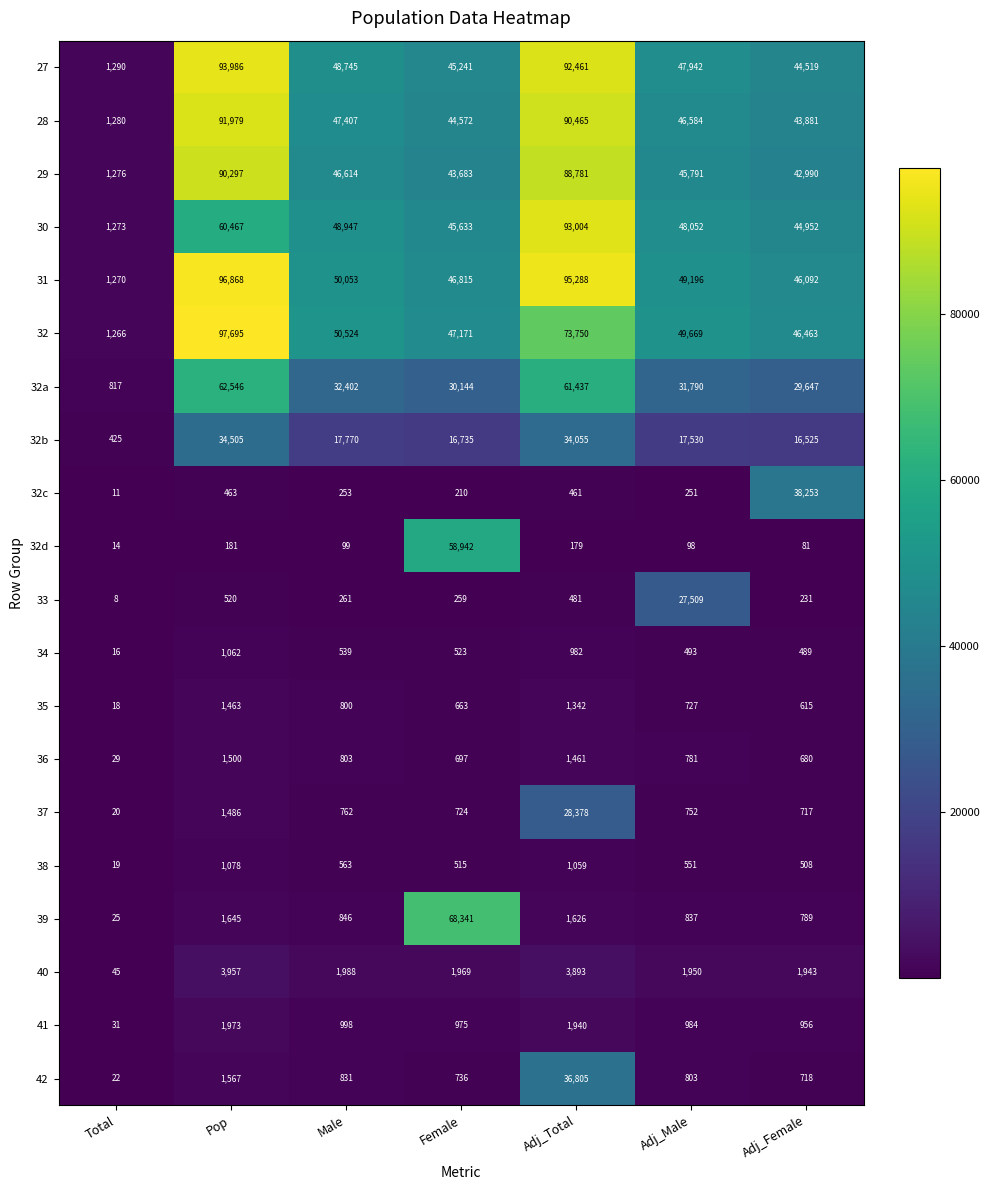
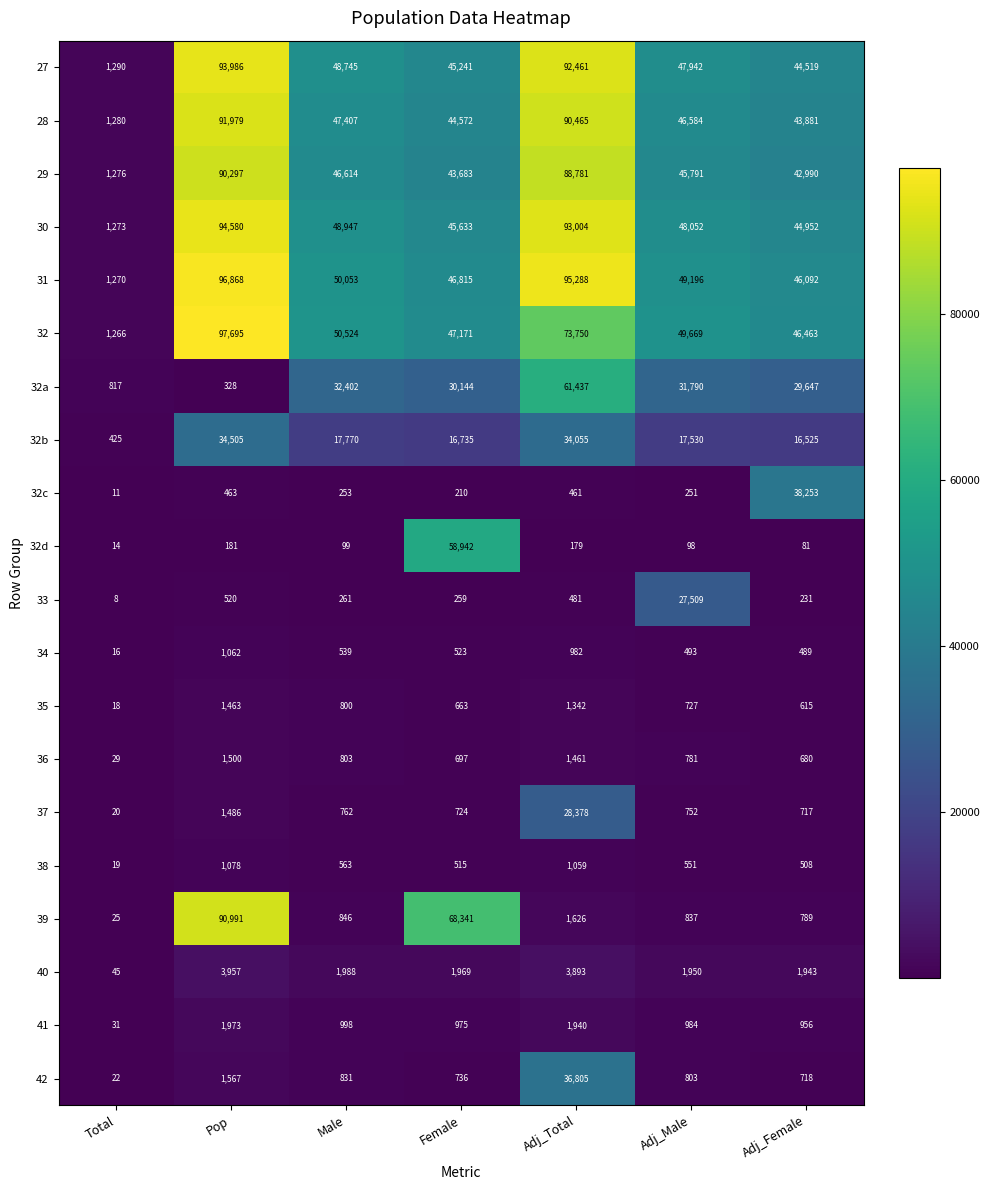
  {
    "27": {
      "Total": "1,290",
      "Pop": "93,986",
      "Male": "48,745",
      "Female": "45,241",
      "Adj_Total": "92,461",
      "Adj_Male": "47,942",
      "Adj_Female": "44,519"
    },
    "28": {
      "Total": "1,280",
      "Pop": "91,979",
      "Male": "47,407",
      "Female": "44,572",
      "Adj_Total": "90,465",
      "Adj_Male": "46,584",
      "Adj_Female": "43,881"
    },
    "29": {
      "Total": "1,276",
      "Pop": "90,297",
      "Male": "46,614",
      "Female": "43,683",
      "Adj_Total": "88,781",
      "Adj_Male": "45,791",
      "Adj_Female": "42,990"
    },
    "30": {
      "Total": "1,273",
-     "Pop": "60,467",
+     "Pop": "94,580",
      "Male": "48,947",
      "Female": "45,633",
      "Adj_Total": "93,004",
      "Adj_Male": "48,052",
      "Adj_Female": "44,952"
    },
    "31": {
      "Total": "1,270",
      "Pop": "96,868",
      "Male": "50,053",
      "Female": "46,815",
      "Adj_Total": "95,288",
      "Adj_Male": "49,196",
      "Adj_Female": "46,092"
    },
    "32": {
      "Total": "1,266",
      "Pop": "97,695",
      "Male": "50,524",
      "Female": "47,171",
      "Adj_Total": "73,750",
      "Adj_Male": "49,669",
      "Adj_Female": "46,463"
    },
    "32a": {
      "Total": "817",
-     "Pop": "62,546",
+     "Pop": "328",
      "Male": "32,402",
      "Female": "30,144",
      "Adj_Total": "61,437",
      "Adj_Male": "31,790",
      "Adj_Female": "29,647"
    },
    "32b": {
      "Total": "425",
      "Pop": "34,505",
      "Male": "17,770",
      "Female": "16,735",
      "Adj_Total": "34,055",
      "Adj_Male": "17,530",
      "Adj_Female": "16,525"
    },
    "32c": {
      "Total": "11",
      "Pop": "463",
      "Male": "253",
      "Female": "210",
      "Adj_Total": "461",
      "Adj_Male": "251",
      "Adj_Female": "38,253"
    },
    "32d": {
      "Total": "14",
      "Pop": "181",
      "Male": "99",
      "Female": "58,942",
      "Adj_Total": "179",
      "Adj_Male": "98",
      "Adj_Female": "81"
    },
    "33": {
      "Total": "8",
      "Pop": "520",
      "Male": "261",
      "Female": "259",
      "Adj_Total": "481",
      "Adj_Male": "27,509",
      "Adj_Female": "231"
    },
    "34": {
      "Total": "16",
      "Pop": "1,062",
      "Male": "539",
      "Female": "523",
      "Adj_Total": "982",
      "Adj_Male": "493",
      "Adj_Female": "489"
    },
    "35": {
      "Total": "18",
      "Pop": "1,463",
      "Male": "800",
      "Female": "663",
      "Adj_Total": "1,342",
      "Adj_Male": "727",
      "Adj_Female": "615"
    },
    "36": {
      "Total": "29",
      "Pop": "1,500",
      "Male": "803",
      "Female": "697",
      "Adj_Total": "1,461",
      "Adj_Male": "781",
      "Adj_Female": "680"
    },
    "37": {
      "Total": "20",
      "Pop": "1,486",
      "Male": "762",
      "Female": "724",
      "Adj_Total": "28,378",
      "Adj_Male": "752",
      "Adj_Female": "717"
    },
    "38": {
      "Total": "19",
      "Pop": "1,078",
      "Male": "563",
      "Female": "515",
      "Adj_Total": "1,059",
      "Adj_Male": "551",
      "Adj_Female": "508"
    },
    "39": {
      "Total": "25",
-     "Pop": "1,645",
+     "Pop": "90,991",
      "Male": "846",
      "Female": "68,341",
      "Adj_Total": "1,626",
      "Adj_Male": "837",
      "Adj_Female": "789"
    },
    "40": {
      "Total": "45",
      "Pop": "3,957",
      "Male": "1,988",
      "Female": "1,969",
      "Adj_Total": "3,893",
      "Adj_Male": "1,950",
      "Adj_Female": "1,943"
    },
    "41": {
      "Total": "31",
      "Pop": "1,973",
      "Male": "998",
      "Female": "975",
      "Adj_Total": "1,940",
      "Adj_Male": "984",
      "Adj_Female": "956"
    },
    "42": {
      "Total": "22",
      "Pop": "1,567",
      "Male": "831",
      "Female": "736",
      "Adj_Total": "36,805",
      "Adj_Male": "803",
      "Adj_Female": "718"
    }
  }
